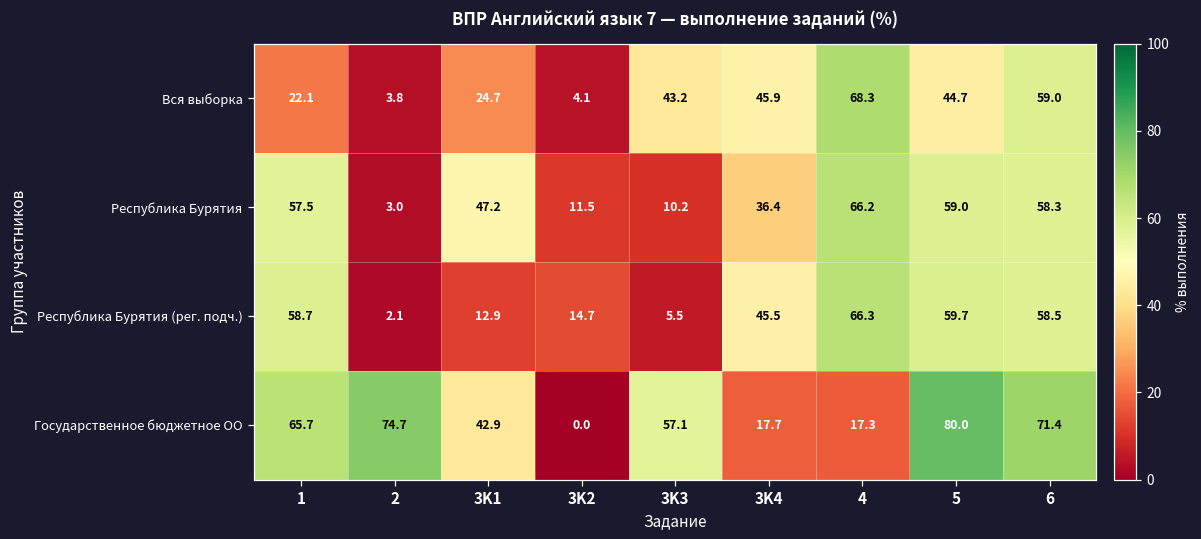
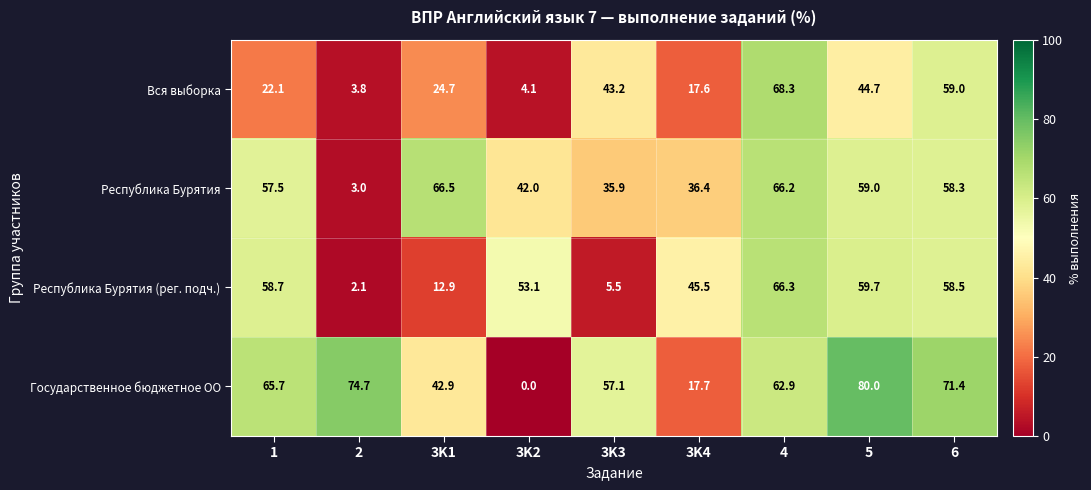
  {
    "Вся выборка": {
      "1": 22.1,
      "2": 3.8,
      "3K1": 24.7,
      "3K2": 4.1,
      "3K3": 43.2,
-     "3K4": 45.9,
+     "3K4": 17.6,
      "4": 68.3,
      "5": 44.7,
      "6": 59.0
    },
    "Республика Бурятия": {
      "1": 57.5,
      "2": 3.0,
-     "3K1": 47.2,
-     "3K2": 11.5,
-     "3K3": 10.2,
+     "3K1": 66.5,
+     "3K2": 42.0,
+     "3K3": 35.9,
      "3K4": 36.4,
      "4": 66.2,
      "5": 59.0,
      "6": 58.3
    },
    "Республика Бурятия (рег. подч.)": {
      "1": 58.7,
      "2": 2.1,
      "3K1": 12.9,
-     "3K2": 14.7,
+     "3K2": 53.1,
      "3K3": 5.5,
      "3K4": 45.5,
      "4": 66.3,
      "5": 59.7,
      "6": 58.5
    },
    "Государственное бюджетное ОО": {
      "1": 65.7,
      "2": 74.7,
      "3K1": 42.9,
      "3K2": 0.0,
      "3K3": 57.1,
      "3K4": 17.7,
-     "4": 17.3,
+     "4": 62.9,
      "5": 80.0,
      "6": 71.4
    }
  }
